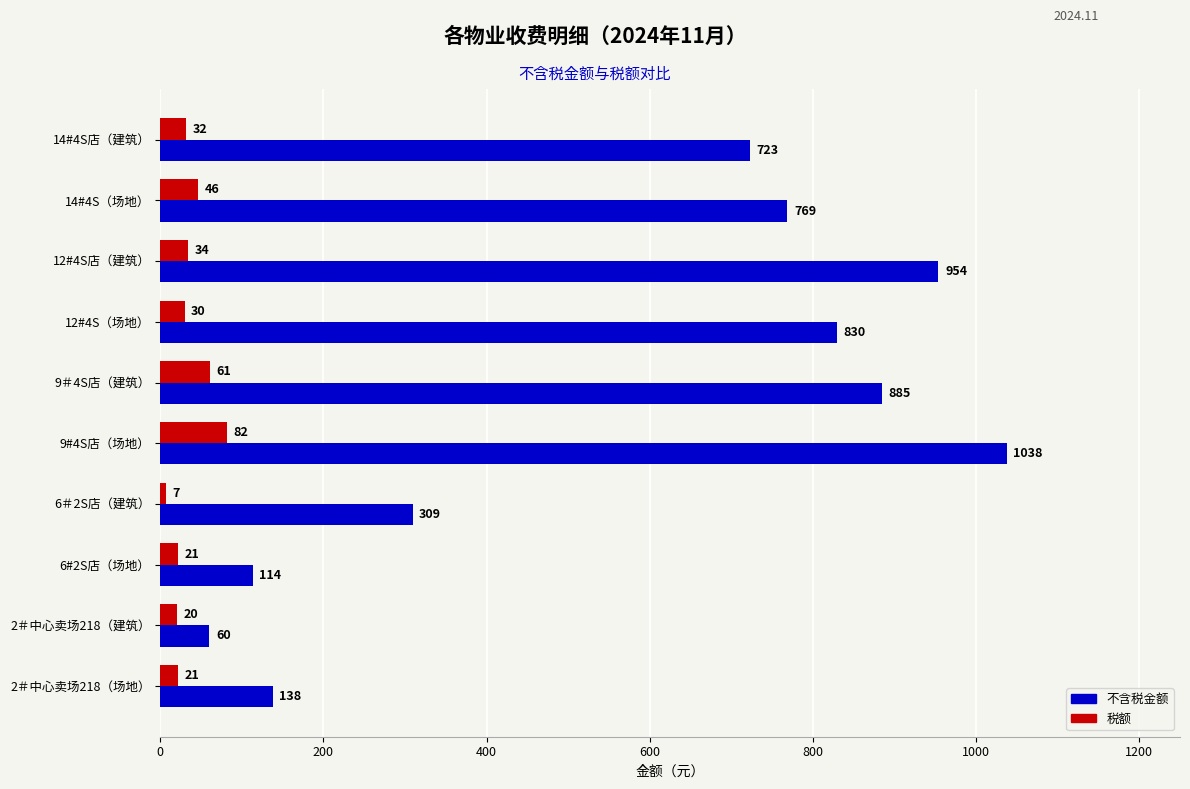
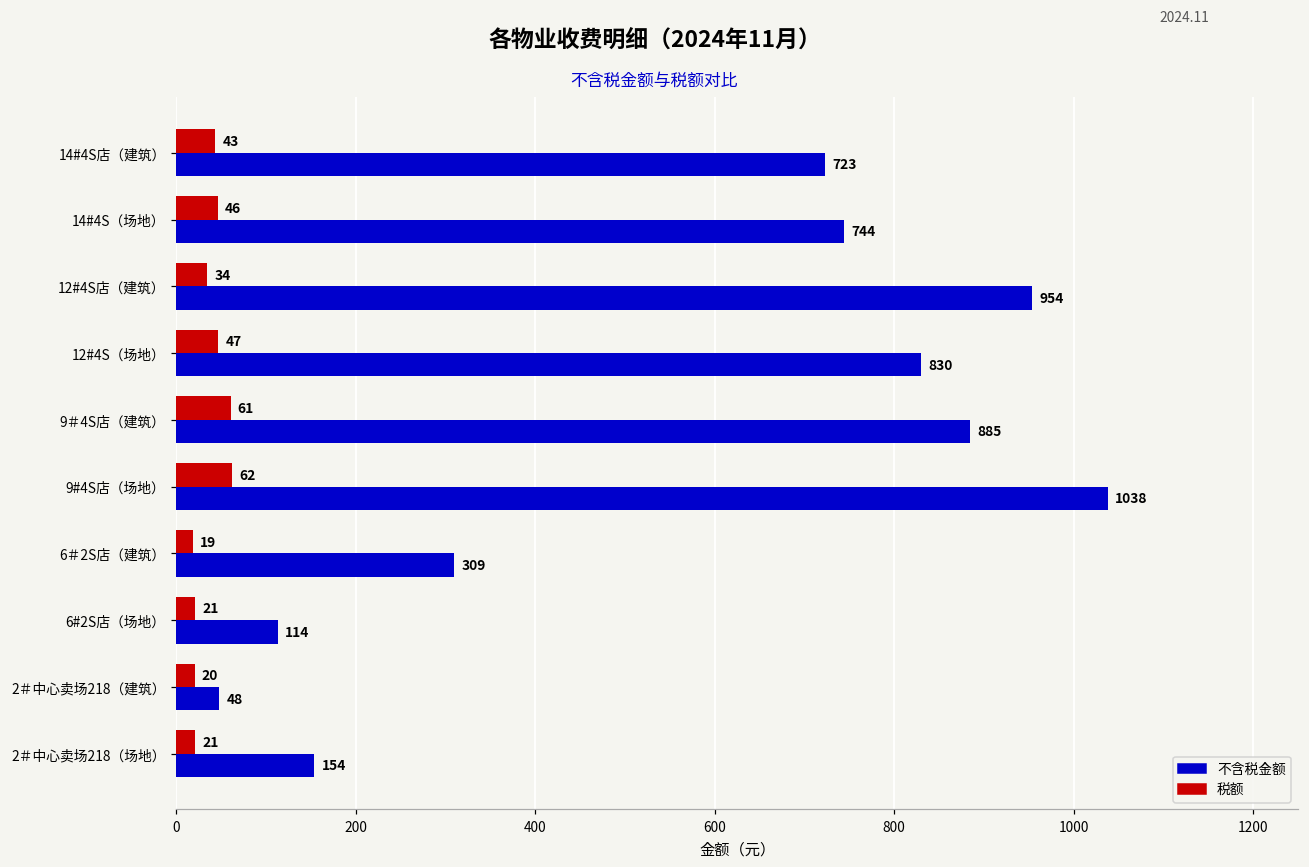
  {
    "不含税金额": {
      "14#4S店（建筑）": 723,
-     "14#4S（场地）": 769,
+     "14#4S（场地）": 744,
      "12#4S店（建筑）": 954,
      "12#4S（场地）": 830,
      "9＃4S店（建筑）": 885,
      "9#4S店（场地）": 1038,
      "6＃2S店（建筑）": 309,
      "6#2S店（场地）": 114,
-     "2＃中心卖场218（建筑）": 60,
-     "2＃中心卖场218（场地）": 138
+     "2＃中心卖场218（建筑）": 48,
+     "2＃中心卖场218（场地）": 154
    },
    "税额": {
-     "14#4S店（建筑）": 32,
+     "14#4S店（建筑）": 43,
      "14#4S（场地）": 46,
      "12#4S店（建筑）": 34,
-     "12#4S（场地）": 30,
+     "12#4S（场地）": 47,
      "9＃4S店（建筑）": 61,
-     "9#4S店（场地）": 82,
-     "6＃2S店（建筑）": 7,
+     "9#4S店（场地）": 62,
+     "6＃2S店（建筑）": 19,
      "6#2S店（场地）": 21,
      "2＃中心卖场218（建筑）": 20,
      "2＃中心卖场218（场地）": 21
    }
  }
